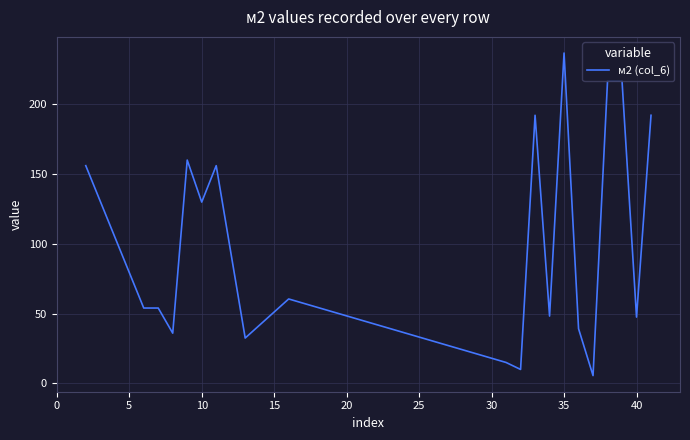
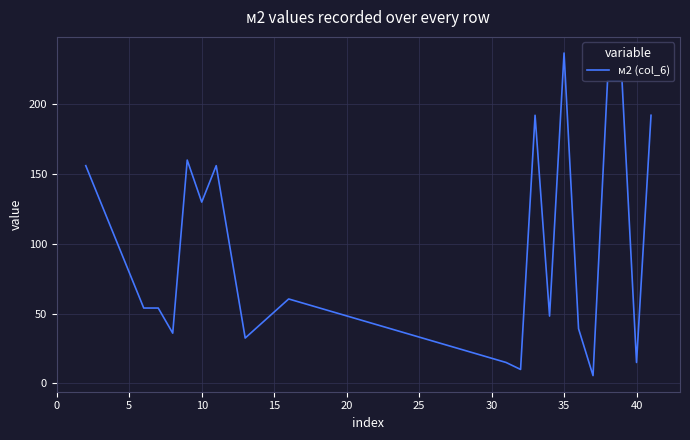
  {
    "10": 130,
    "35": 237,
-   "40": 48
+   "40": 15
  }
